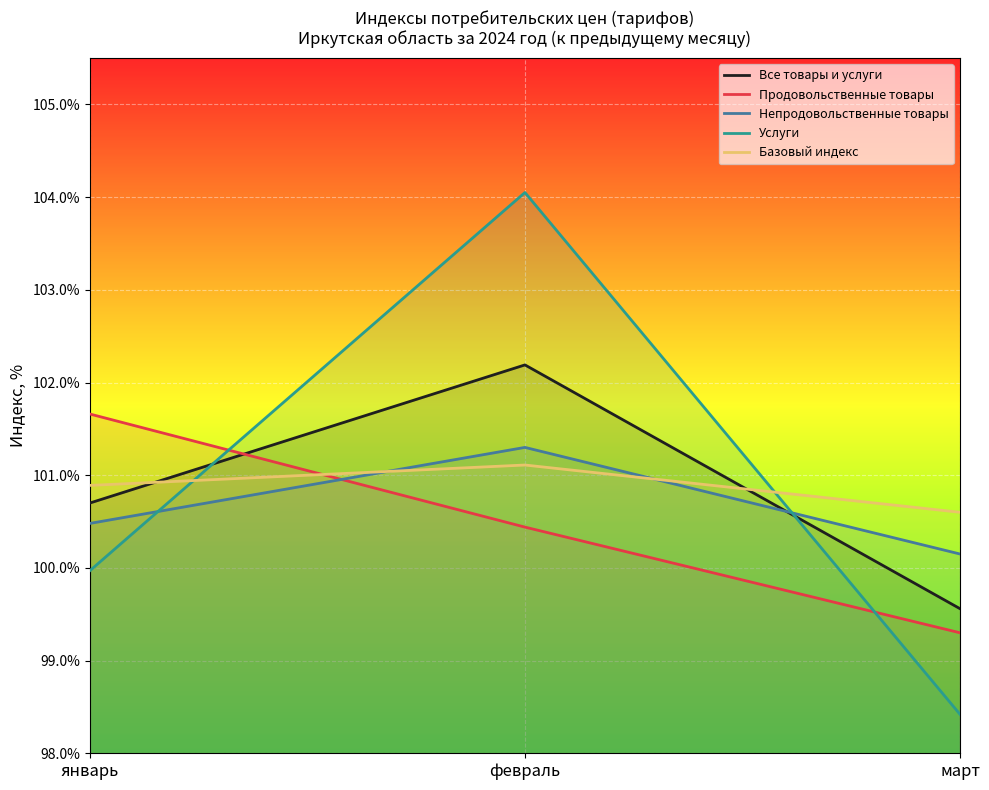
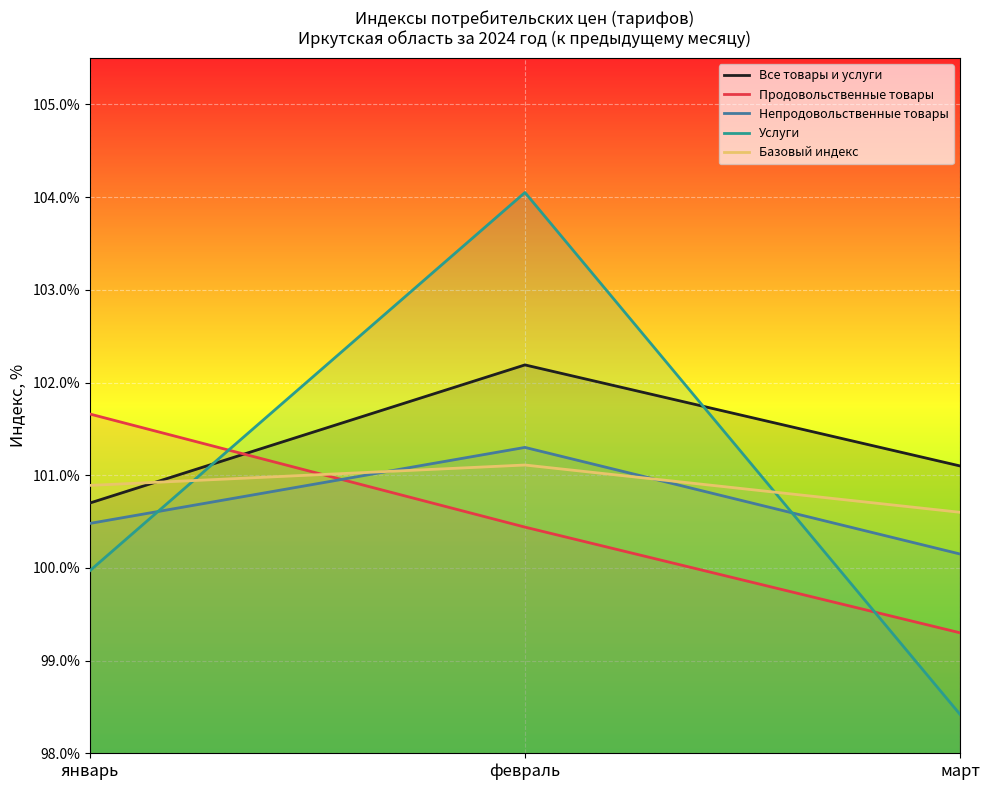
  {
    "Все товары и услуги": {
      "январь": "100.7%",
      "февраль": "102.2%",
-     "март": "99.6%"
+     "март": "101.1%"
    },
    "Продовольственные товары": {
      "январь": "101.7%",
      "февраль": "100.4%",
      "март": "99.3%"
    },
    "Базовый индекс": {
      "январь": "100.9%",
      "февраль": "101.1%",
      "март": "100.6%"
    }
  }
